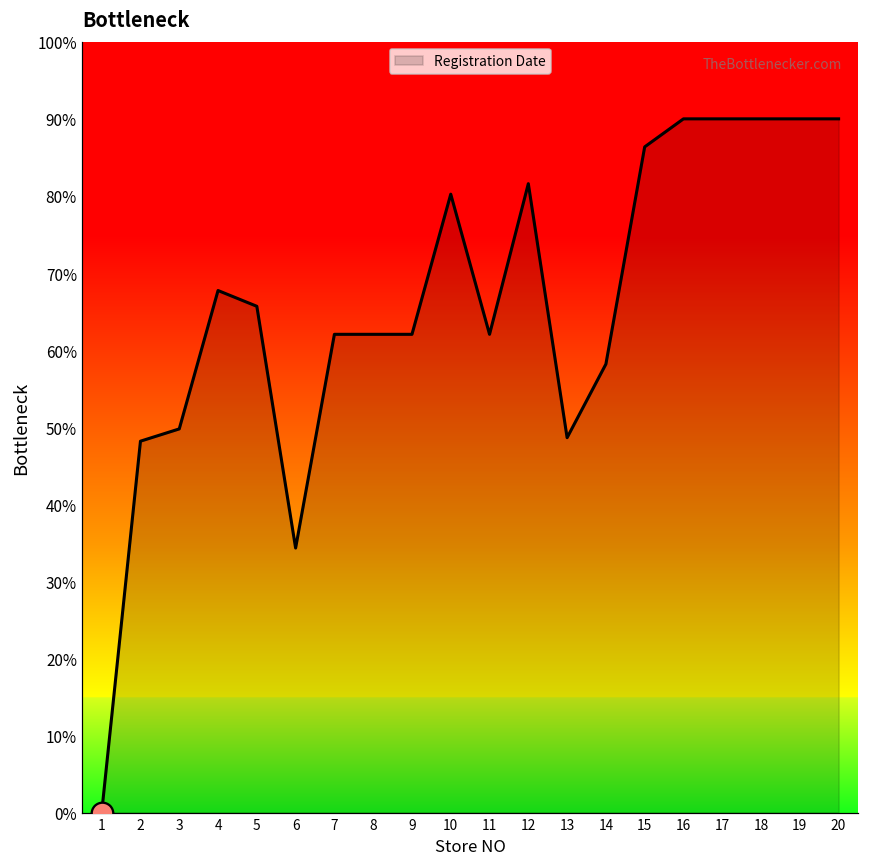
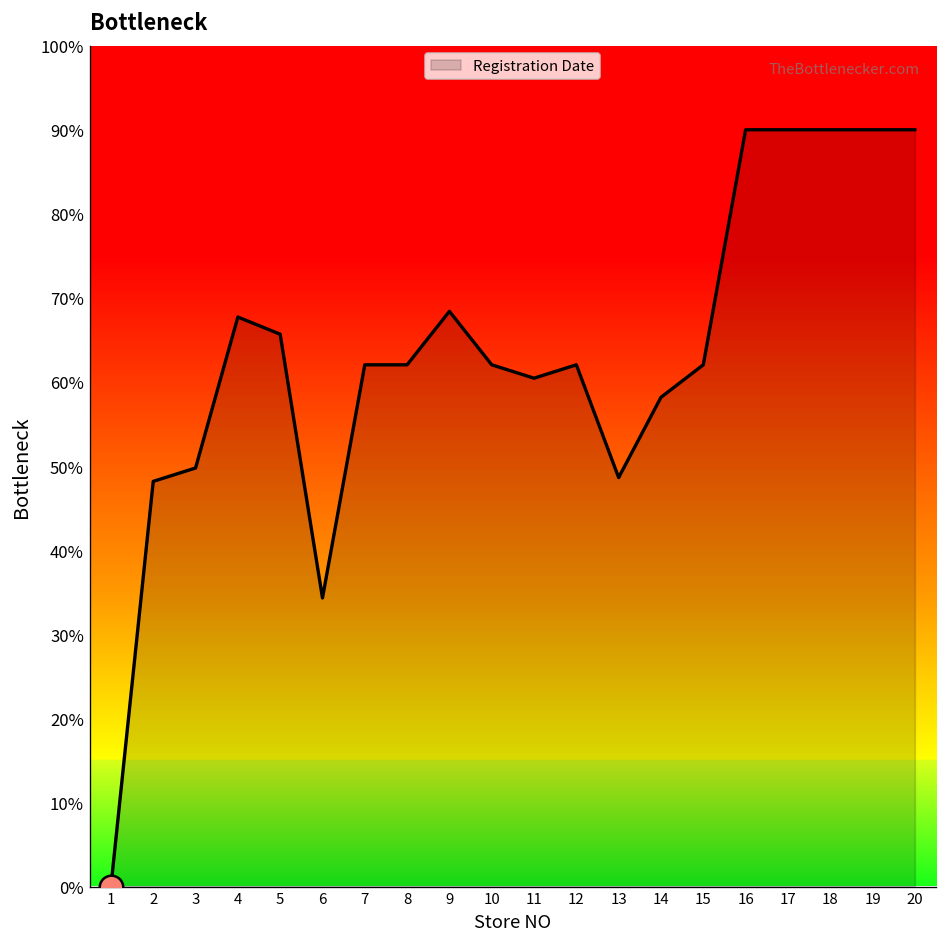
  {
    "Registration Date": {
      "2": "48%",
      "3": "50%",
      "4": "68%",
      "5": "66%",
      "6": "34%",
      "7": "62%",
      "8": "62%",
-     "9": "62%",
-     "10": "80%",
-     "11": "62%",
-     "12": "82%",
+     "9": "68%",
+     "10": "62%",
+     "11": "60%",
+     "12": "62%",
      "13": "49%",
      "14": "58%",
-     "15": "86%",
+     "15": "62%",
      "16": "90%",
      "17": "90%",
      "18": "90%",
      "19": "90%",
      "20": "90%"
    }
  }
